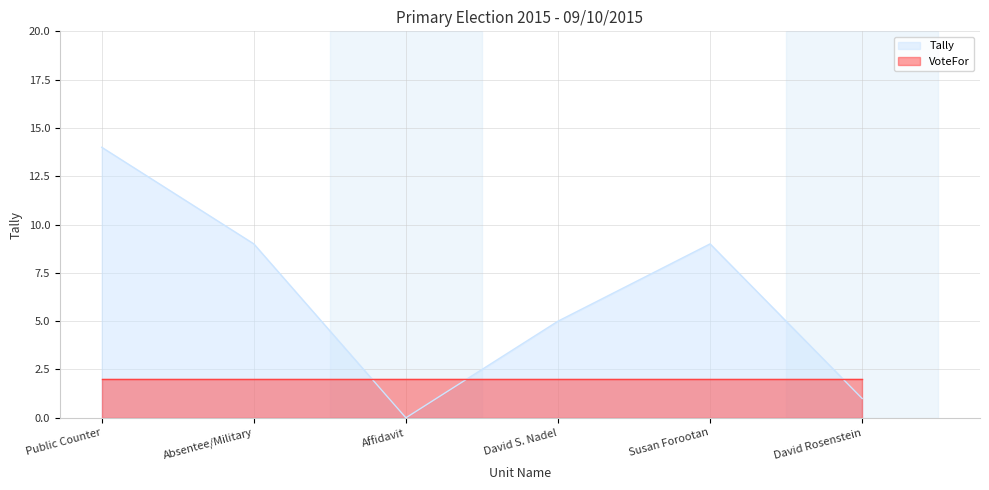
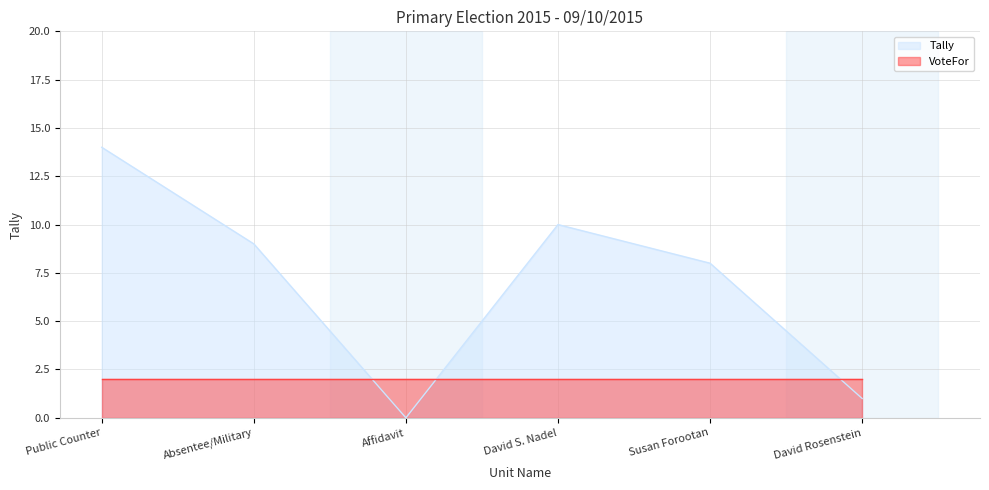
  {
    "Tally": {
      "Public Counter": 14,
      "Absentee/Military": 9,
      "Affidavit": 0,
-     "David S. Nadel": 5,
-     "Susan Forootan": 9,
+     "David S. Nadel": 10,
+     "Susan Forootan": 8,
      "David Rosenstein": 1
    },
    "VoteFor": {
      "Public Counter": 2,
      "Absentee/Military": 2,
      "Affidavit": 2,
      "David S. Nadel": 2,
      "Susan Forootan": 2,
      "David Rosenstein": 2
    }
  }
